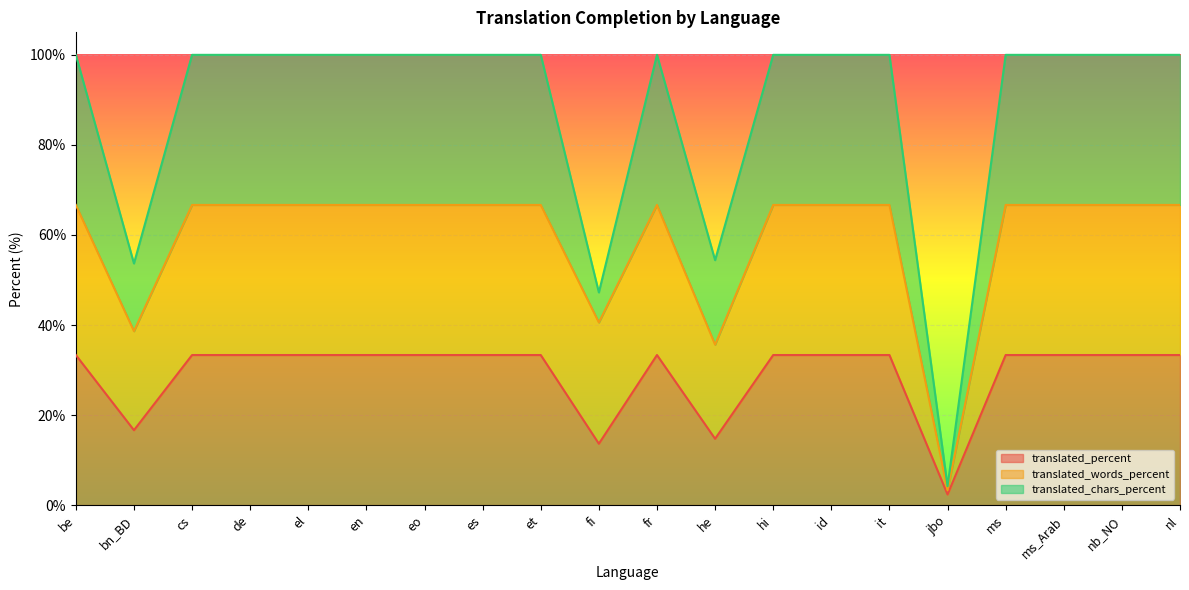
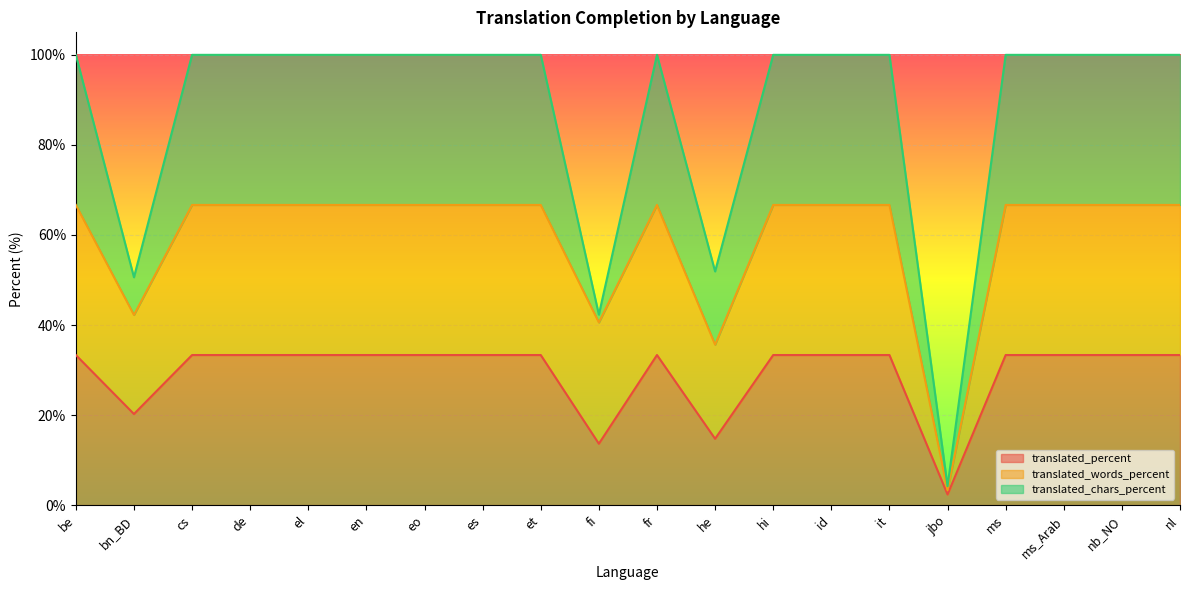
  {
    "translated_percent": {
      "be": "33%",
-     "bn_BD": "17%",
+     "bn_BD": "20%",
      "cs": "33%",
      "de": "33%",
      "el": "33%",
      "en": "33%",
      "eo": "33%",
      "es": "33%",
      "et": "33%",
      "fi": "14%",
      "fr": "33%",
      "he": "15%",
      "hi": "33%",
      "id": "33%",
      "it": "33%",
      "jbo": "2%",
      "ms": "33%",
      "ms_Arab": "33%",
      "nb_NO": "33%",
      "nl": "33%"
    },
    "translated_words_percent": {
      "be": "33%",
      "bn_BD": "22%",
      "cs": "33%",
      "de": "33%",
      "el": "33%",
      "en": "33%",
      "eo": "33%",
      "es": "33%",
      "et": "33%",
      "fi": "27%",
      "fr": "33%",
      "he": "21%",
      "hi": "33%",
      "id": "33%",
      "it": "33%",
      "jbo": "1%",
      "ms": "33%",
      "ms_Arab": "33%",
      "nb_NO": "33%",
      "nl": "33%"
    },
    "translated_chars_percent": {
      "be": "100%",
-     "bn_BD": "15%",
+     "bn_BD": "8%",
      "cs": "100%",
      "de": "100%",
      "el": "100%",
      "en": "100%",
      "eo": "100%",
      "es": "100%",
      "et": "100%",
-     "fi": "7%",
+     "fi": "2%",
      "fr": "100%",
-     "he": "19%",
+     "he": "16%",
      "hi": "100%",
      "id": "100%",
      "it": "100%",
      "jbo": "4%",
      "ms": "100%",
      "ms_Arab": "100%",
      "nb_NO": "100%",
      "nl": "100%"
    }
  }
